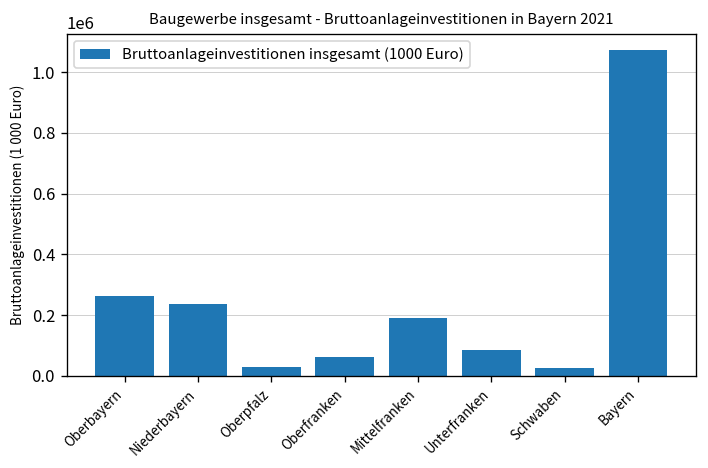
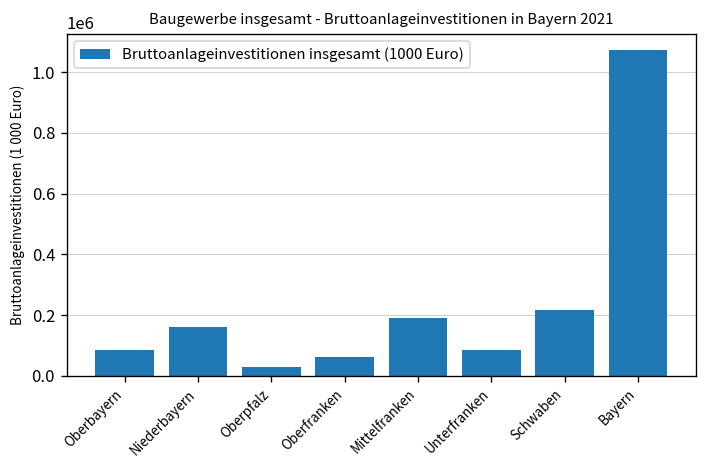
  {
-   "Oberbayern": 260000,
-   "Niederbayern": 240000,
+   "Oberbayern": 80000,
+   "Niederbayern": 160000,
    "Oberpfalz": 30000,
    "Oberfranken": 60000,
    "Mittelfranken": 190000,
    "Unterfranken": 80000,
-   "Schwaben": 30000,
+   "Schwaben": 210000,
    "Bayern": 1070000
  }
